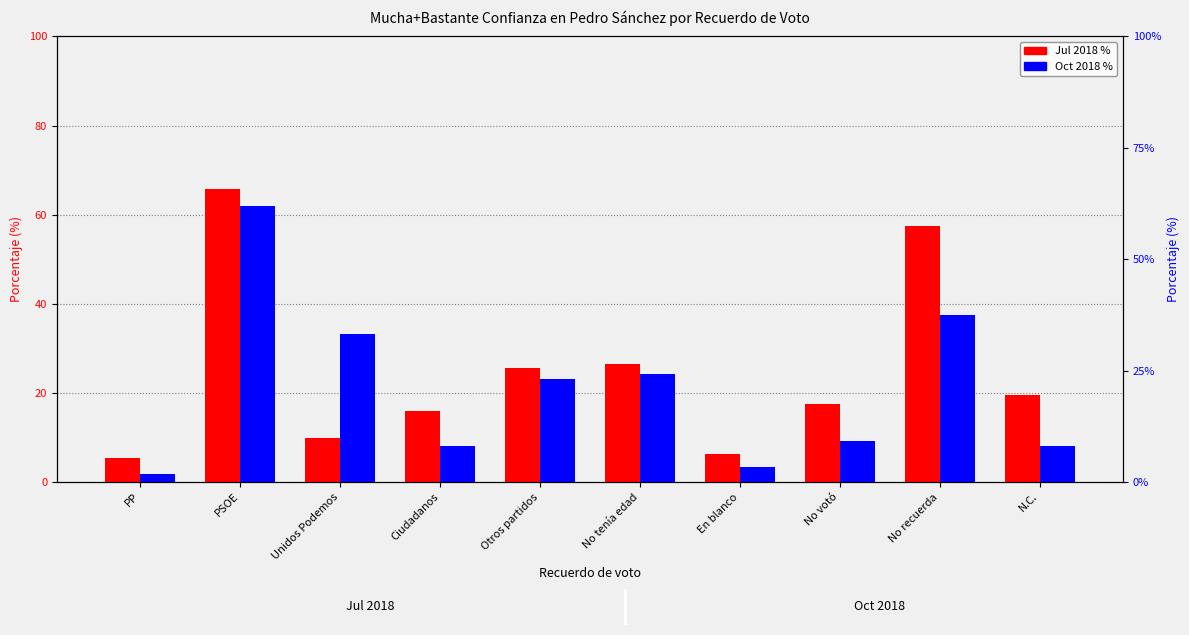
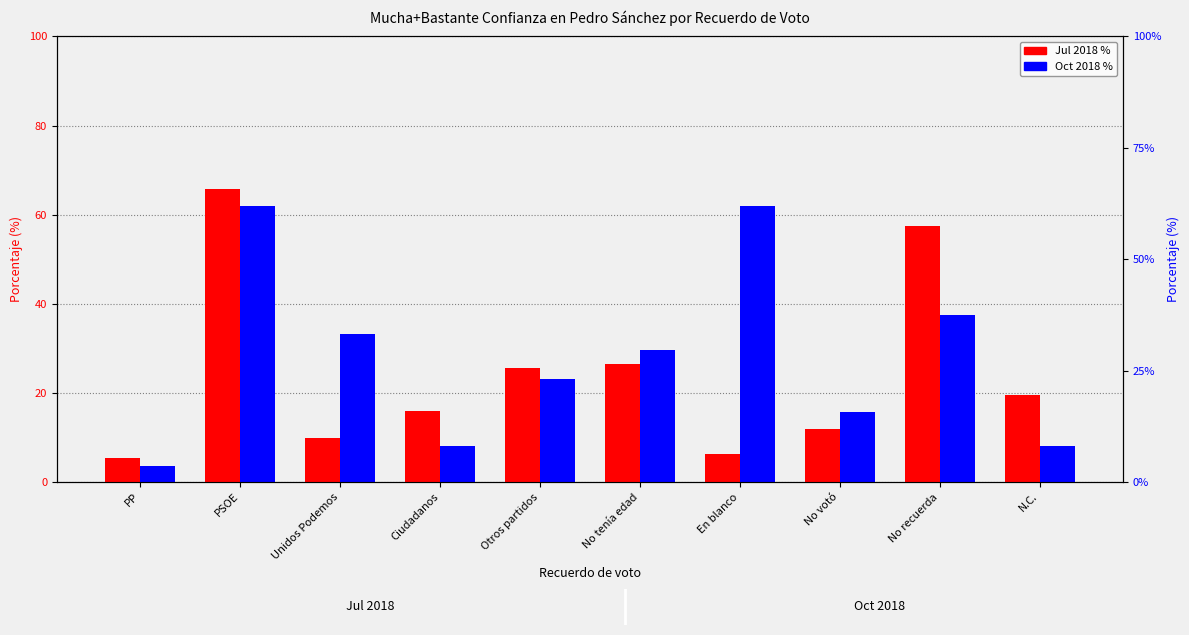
  {
    "Jul 2018 %": {
      "PP": 5,
      "PSOE": 66,
      "Unidos Podemos": 10,
      "Ciudadanos": 16,
      "Otros partidos": 26,
      "No tenía edad": 27,
      "En blanco": 6,
-     "No votó": 18,
+     "No votó": 12,
      "No recuerda": 57,
      "N.C.": 20
    },
    "Oct 2018 %": {
-     "PP": 2,
+     "PP": 4,
      "PSOE": 62,
      "Unidos Podemos": 33,
      "Ciudadanos": 8,
      "Otros partidos": 23,
-     "No tenía edad": 24,
-     "En blanco": 3,
-     "No votó": 9,
+     "No tenía edad": 30,
+     "En blanco": 62,
+     "No votó": 16,
      "No recuerda": 37,
      "N.C.": 8
    }
  }
